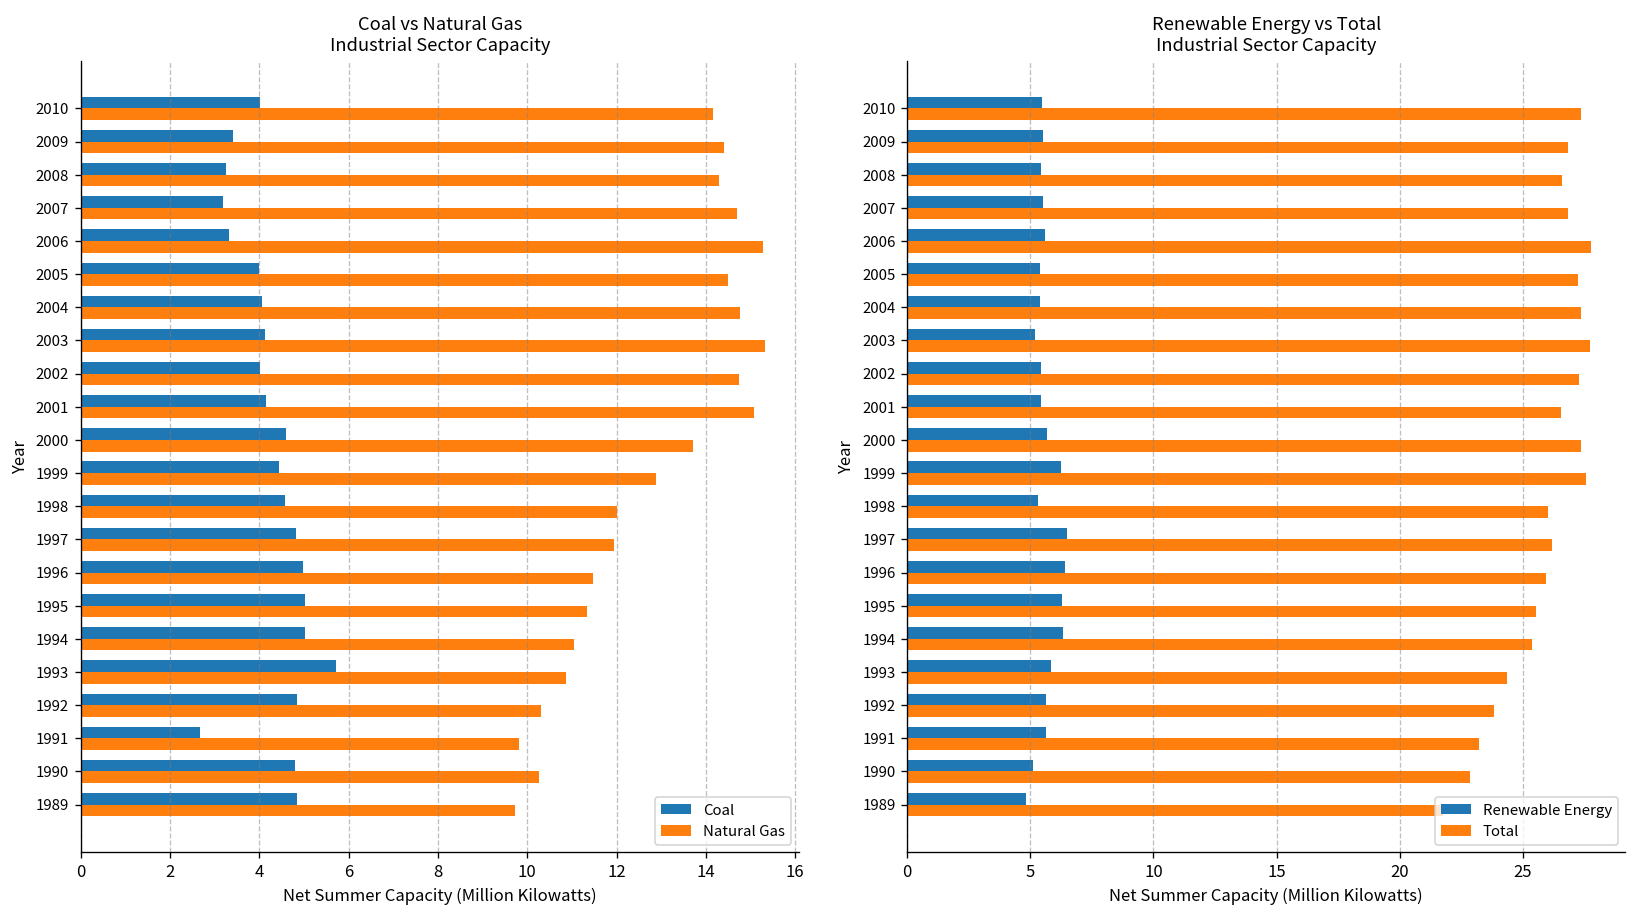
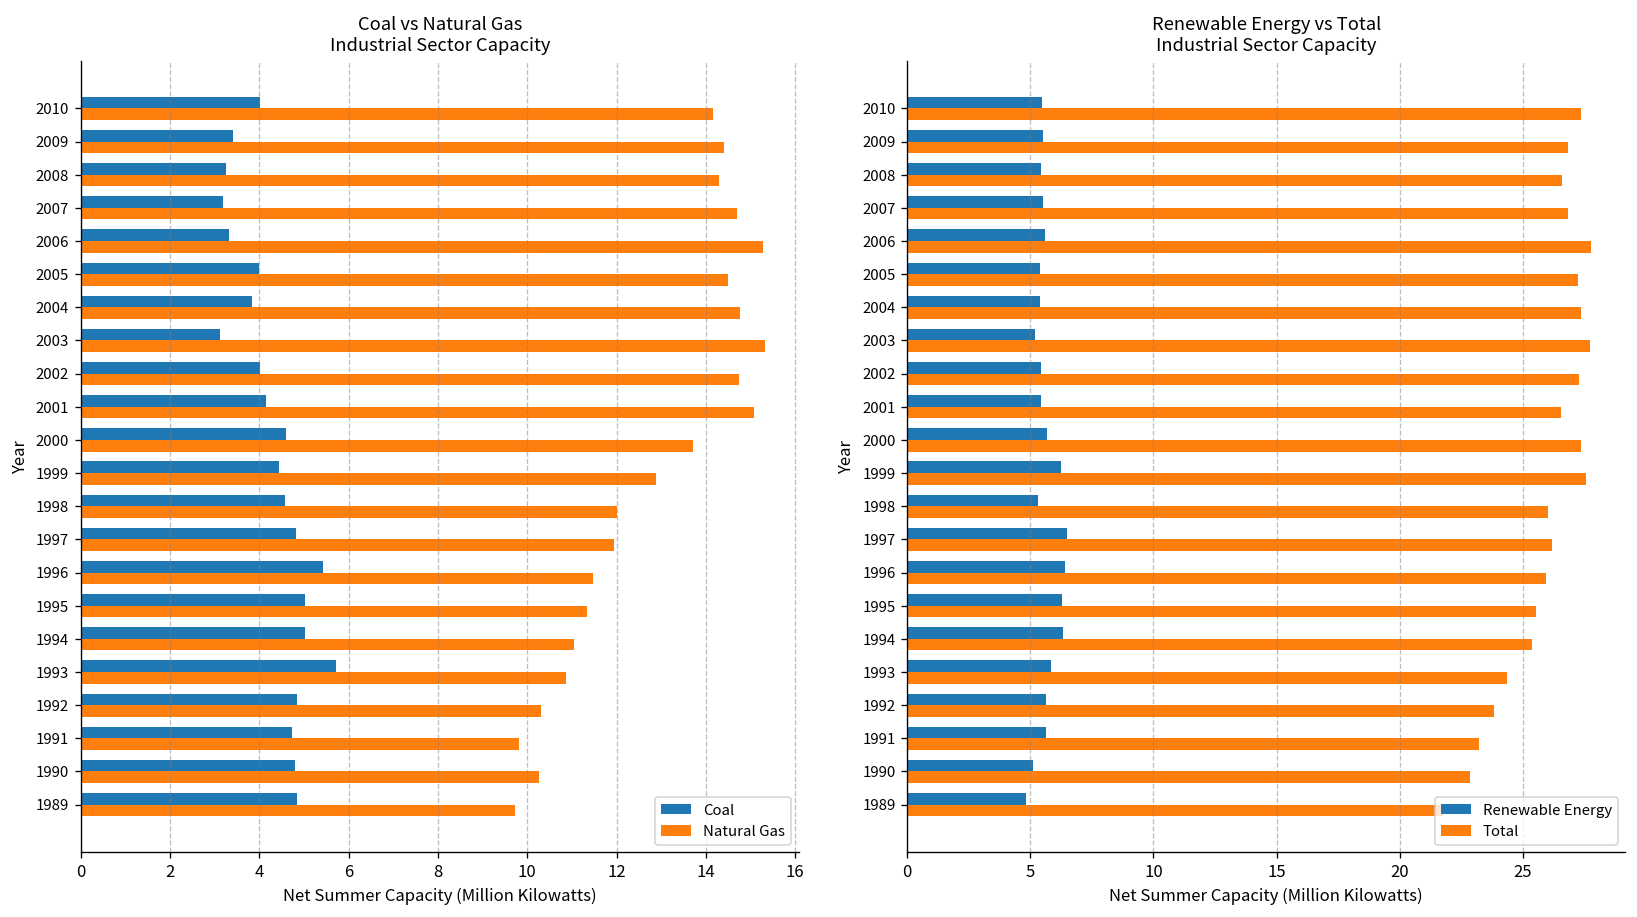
  {
    "Coal vs Natural Gas Industrial Sector Capacity": {
      "Coal": {
        "2010": 4.0,
        "2009": 3.4,
        "2008": 3.2,
        "2007": 3.2,
        "2006": 3.3,
        "2005": 4.0,
-       "2004": 4.1,
-       "2003": 4.1,
+       "2004": 3.8,
+       "2003": 3.1,
        "2002": 4.0,
        "2001": 4.2,
        "2000": 4.6,
        "1999": 4.4,
        "1998": 4.6,
        "1997": 4.8,
-       "1996": 5.0,
+       "1996": 5.4,
        "1995": 5.0,
        "1994": 5.0,
        "1993": 5.7,
        "1992": 4.8,
-       "1991": 2.7,
+       "1991": 4.7,
        "1990": 4.8,
        "1989": 4.8
      },
      "Natural Gas": {
        "2010": 14.2,
        "2009": 14.4,
        "2008": 14.3,
        "2007": 14.7,
        "2006": 15.3,
        "2005": 14.5,
        "2004": 14.8,
        "2003": 15.3,
        "2002": 14.7,
        "2001": 15.1,
        "2000": 13.7,
        "1999": 12.9,
        "1998": 12.0,
        "1997": 11.9,
        "1996": 11.5,
        "1995": 11.3,
        "1994": 11.0,
        "1993": 10.9,
        "1992": 10.3,
        "1991": 9.8,
        "1990": 10.3,
        "1989": 9.7
      }
    },
    "Renewable Energy vs Total Industrial Sector Capacity": {
      "Renewable Energy": {
        "2010": 5.5,
        "2009": 5.5,
        "2008": 5.5,
        "2007": 5.5,
        "2006": 5.6,
        "2005": 5.4,
        "2004": 5.4,
        "2003": 5.2,
        "2002": 5.5,
        "2001": 5.4,
        "2000": 5.7,
        "1999": 6.2,
        "1998": 5.3,
        "1997": 6.5,
        "1996": 6.4,
        "1995": 6.3,
        "1994": 6.3,
        "1993": 5.8,
        "1992": 5.6,
        "1991": 5.6,
        "1990": 5.1,
        "1989": 4.8
      },
      "Total": {
        "2010": 27.4,
        "2009": 26.8,
        "2008": 26.6,
        "2007": 26.8,
        "2006": 27.8,
        "2005": 27.2,
        "2004": 27.4,
        "2003": 27.7,
        "2002": 27.3,
        "2001": 26.6,
        "2000": 27.3,
        "1999": 27.6,
        "1998": 26.0,
        "1997": 26.2,
        "1996": 25.9,
        "1995": 25.5,
        "1994": 25.4,
        "1993": 24.3,
        "1992": 23.8,
        "1991": 23.2,
        "1990": 22.9
      }
    }
  }
